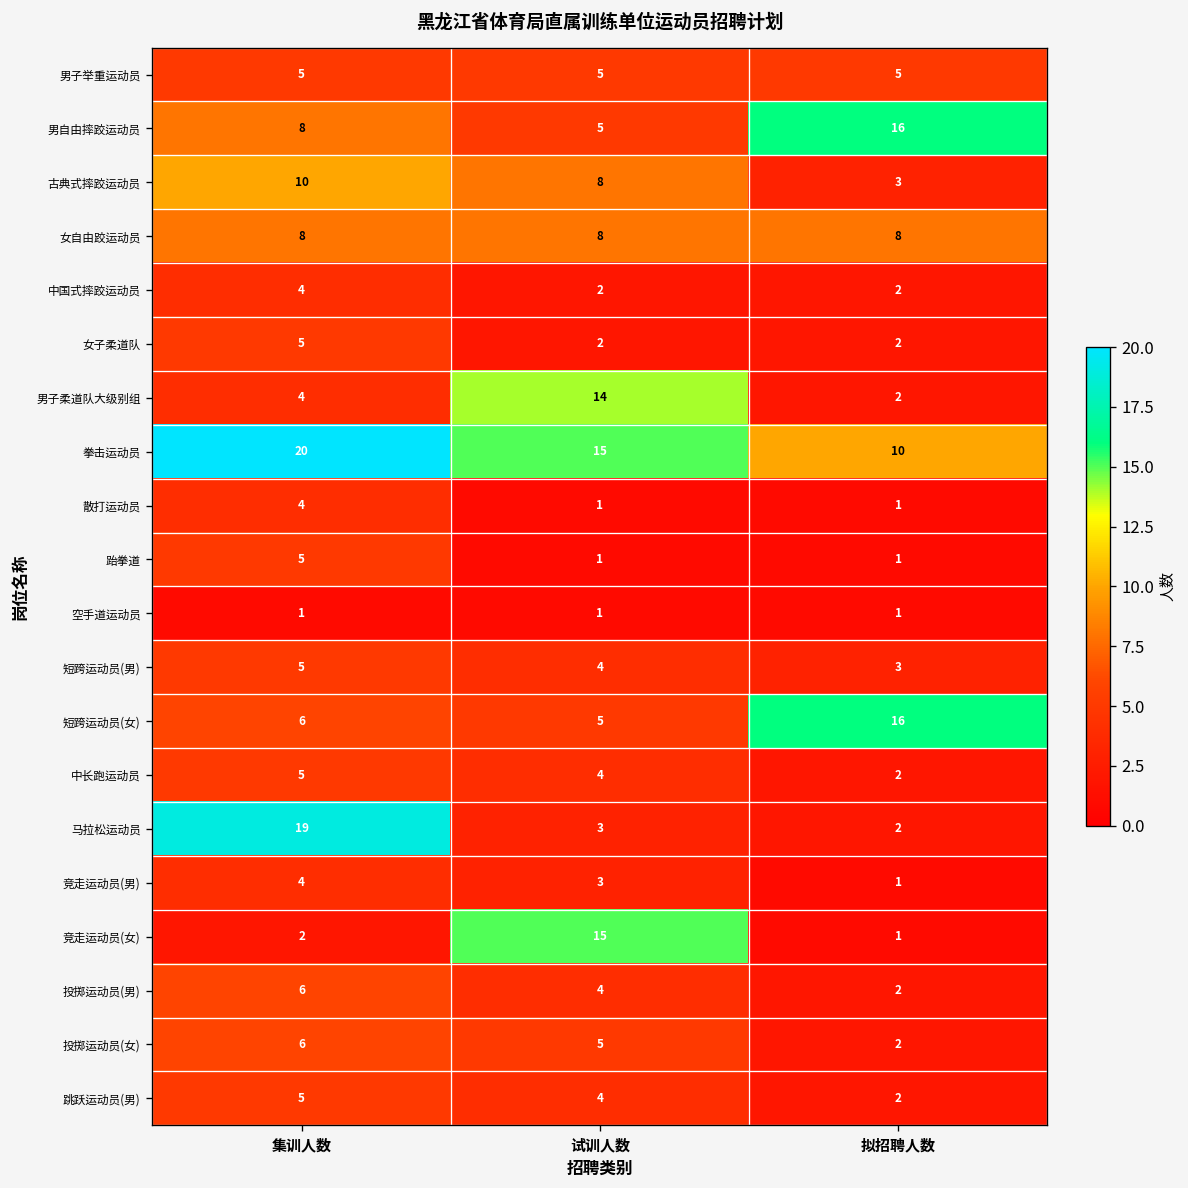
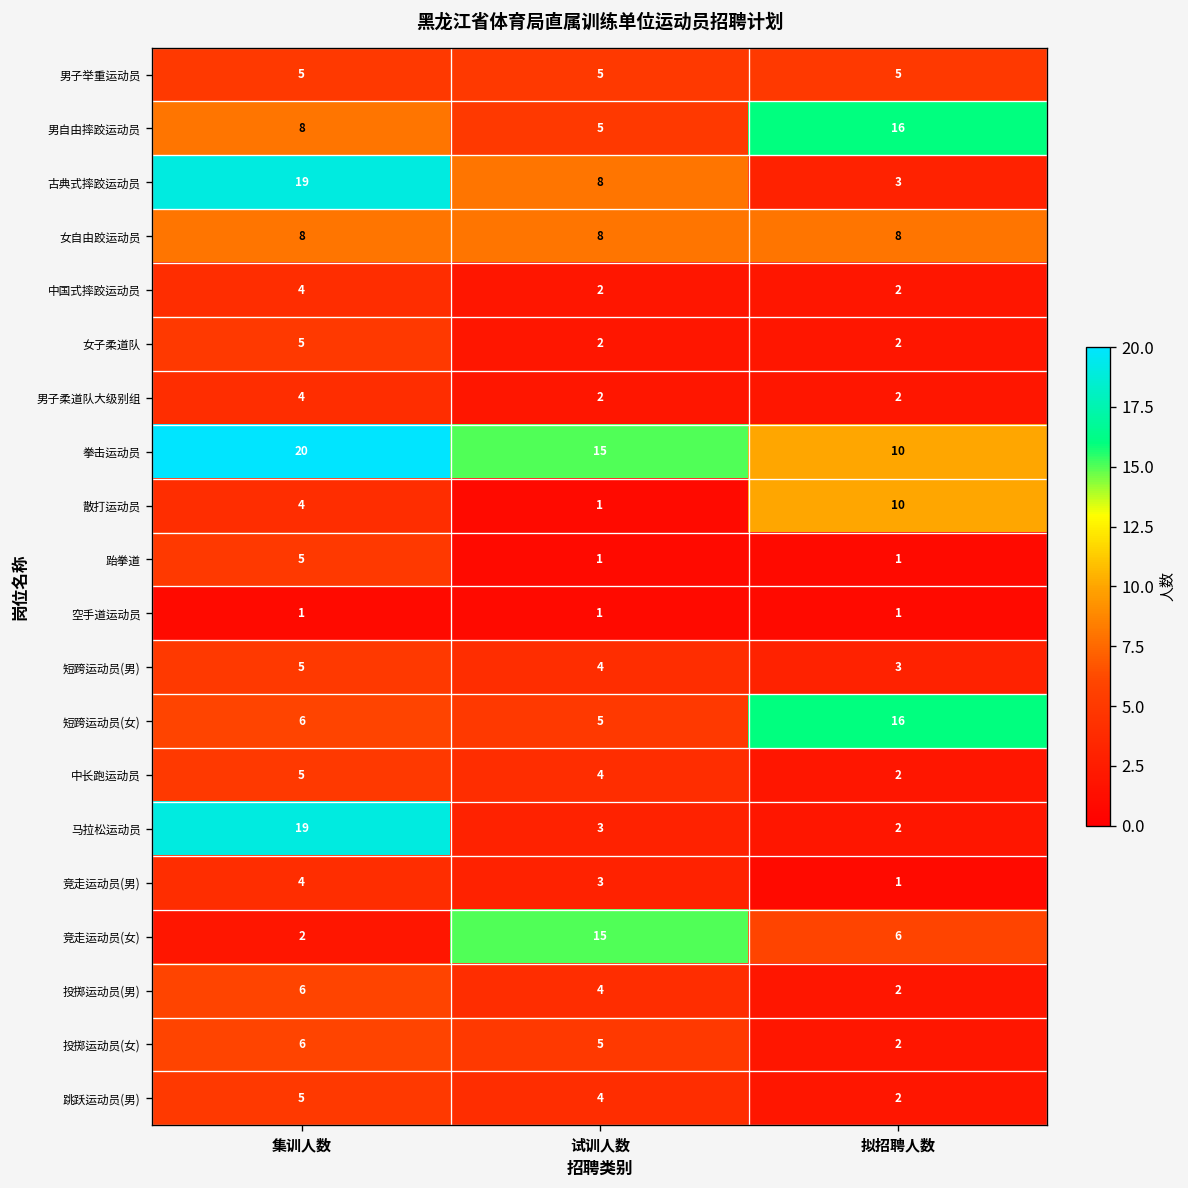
  {
    "男子举重运动员": {
      "集训人数": 5,
      "试训人数": 5,
      "拟招聘人数": 5
    },
    "男自由摔跤运动员": {
      "集训人数": 8,
      "试训人数": 5,
      "拟招聘人数": 16
    },
    "古典式摔跤运动员": {
-     "集训人数": 10,
+     "集训人数": 19,
      "试训人数": 8,
      "拟招聘人数": 3
    },
    "女自由跤运动员": {
      "集训人数": 8,
      "试训人数": 8,
      "拟招聘人数": 8
    },
    "中国式摔跤运动员": {
      "集训人数": 4,
      "试训人数": 2,
      "拟招聘人数": 2
    },
    "女子柔道队": {
      "集训人数": 5,
      "试训人数": 2,
      "拟招聘人数": 2
    },
    "男子柔道队大级别组": {
      "集训人数": 4,
-     "试训人数": 14,
+     "试训人数": 2,
      "拟招聘人数": 2
    },
    "拳击运动员": {
      "集训人数": 20,
      "试训人数": 15,
      "拟招聘人数": 10
    },
    "散打运动员": {
      "集训人数": 4,
      "试训人数": 1,
-     "拟招聘人数": 1
+     "拟招聘人数": 10
    },
    "跆拳道": {
      "集训人数": 5,
      "试训人数": 1,
      "拟招聘人数": 1
    },
    "空手道运动员": {
      "集训人数": 1,
      "试训人数": 1,
      "拟招聘人数": 1
    },
    "短跨运动员(男)": {
      "集训人数": 5,
      "试训人数": 4,
      "拟招聘人数": 3
    },
    "短跨运动员(女)": {
      "集训人数": 6,
      "试训人数": 5,
      "拟招聘人数": 16
    },
    "中长跑运动员": {
      "集训人数": 5,
      "试训人数": 4,
      "拟招聘人数": 2
    },
    "马拉松运动员": {
      "集训人数": 19,
      "试训人数": 3,
      "拟招聘人数": 2
    },
    "竞走运动员(男)": {
      "集训人数": 4,
      "试训人数": 3,
      "拟招聘人数": 1
    },
    "竞走运动员(女)": {
      "集训人数": 2,
      "试训人数": 15,
-     "拟招聘人数": 1
+     "拟招聘人数": 6
    },
    "投掷运动员(男)": {
      "集训人数": 6,
      "试训人数": 4,
      "拟招聘人数": 2
    },
    "投掷运动员(女)": {
      "集训人数": 6,
      "试训人数": 5,
      "拟招聘人数": 2
    },
    "跳跃运动员(男)": {
      "集训人数": 5,
      "试训人数": 4,
      "拟招聘人数": 2
    }
  }
